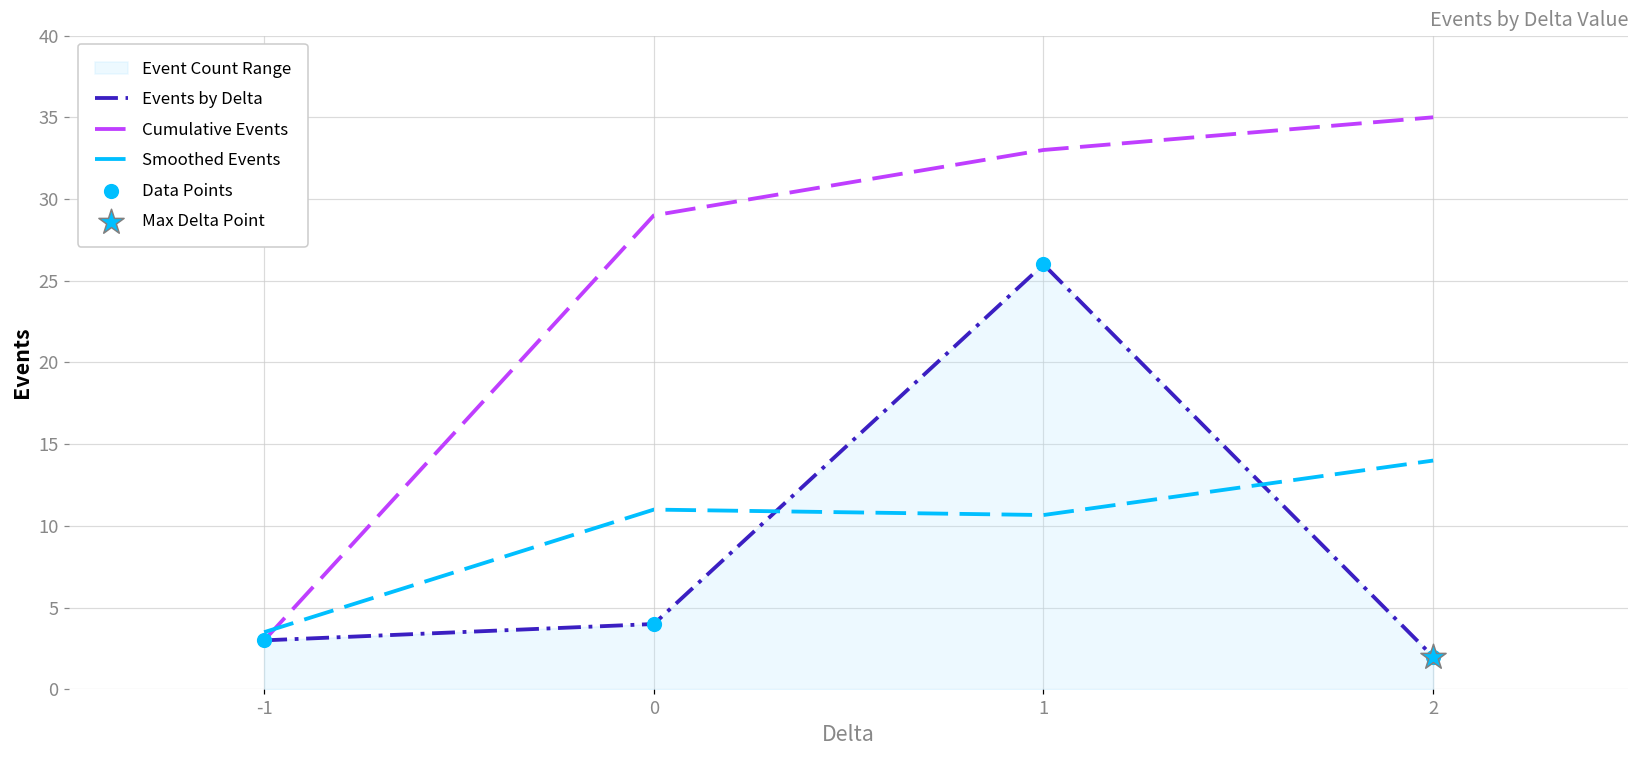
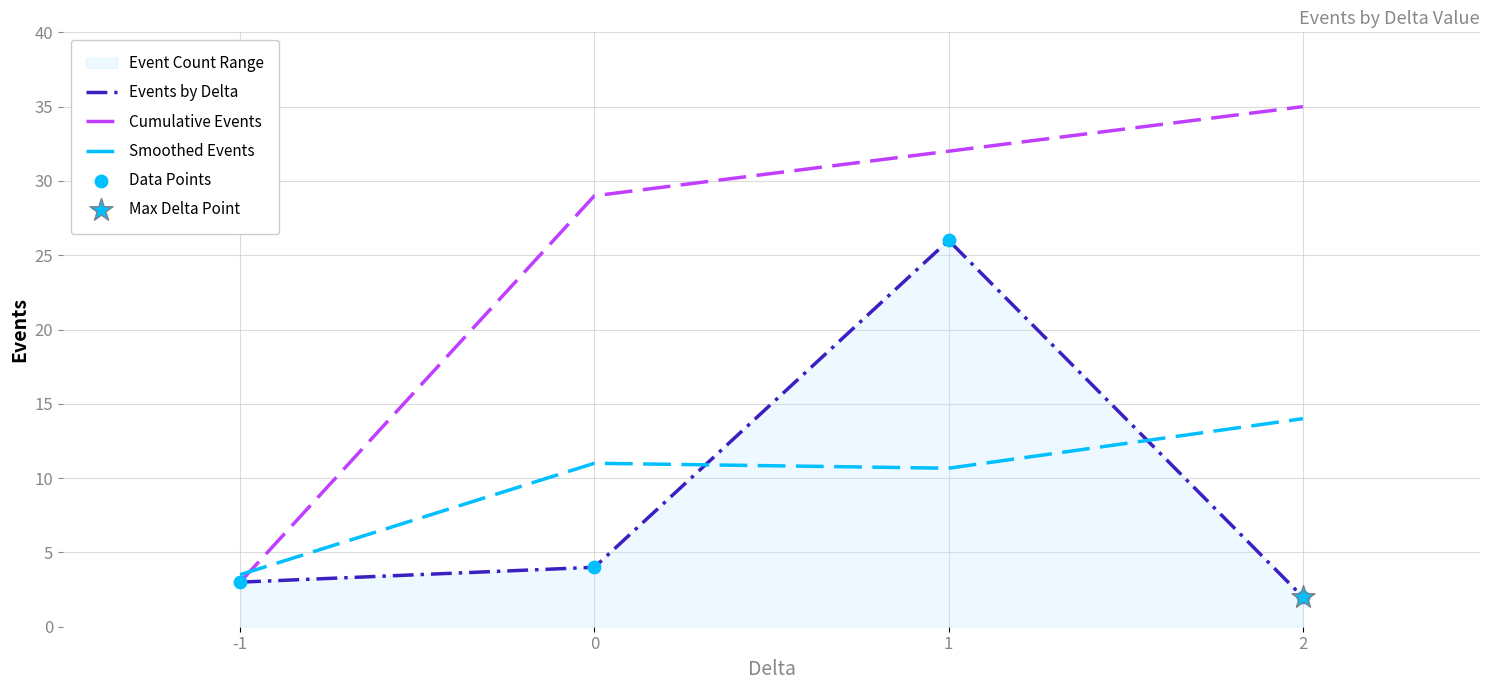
  {
    "Cumulative Events": {
      "0": 29,
-     "1": 33,
+     "1": 32,
      "2": 35
    }
  }
